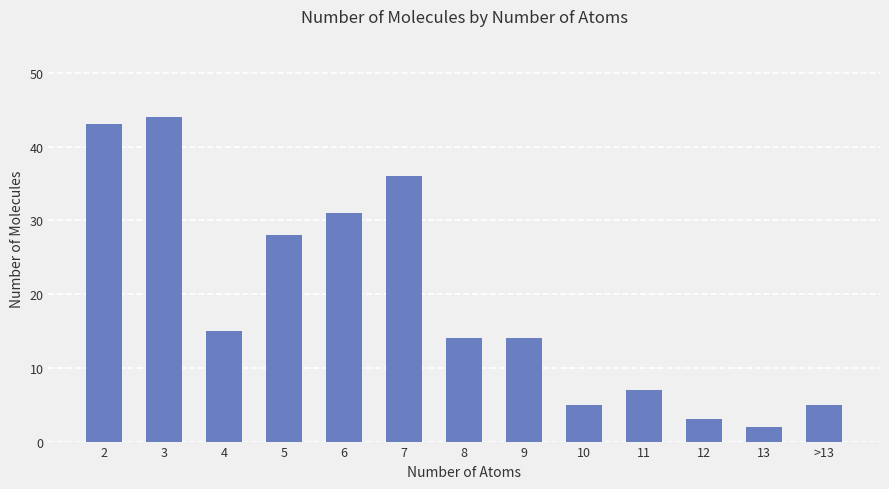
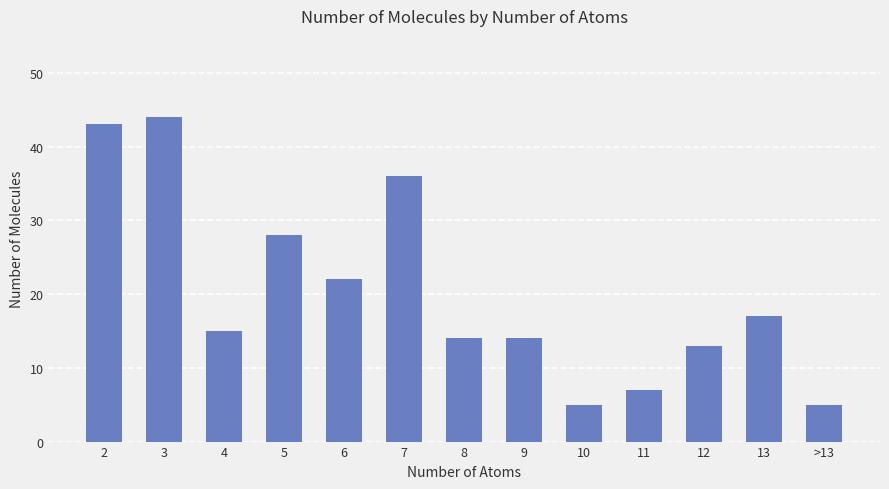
  {
    "2": 43,
    "3": 44,
    "4": 15,
    "5": 28,
-   "6": 31,
+   "6": 22,
    "7": 36,
    "8": 14,
    "9": 14,
    "10": 5,
    "11": 7,
-   "12": 3,
-   "13": 2,
+   "12": 13,
+   "13": 17,
    ">13": 5
  }
